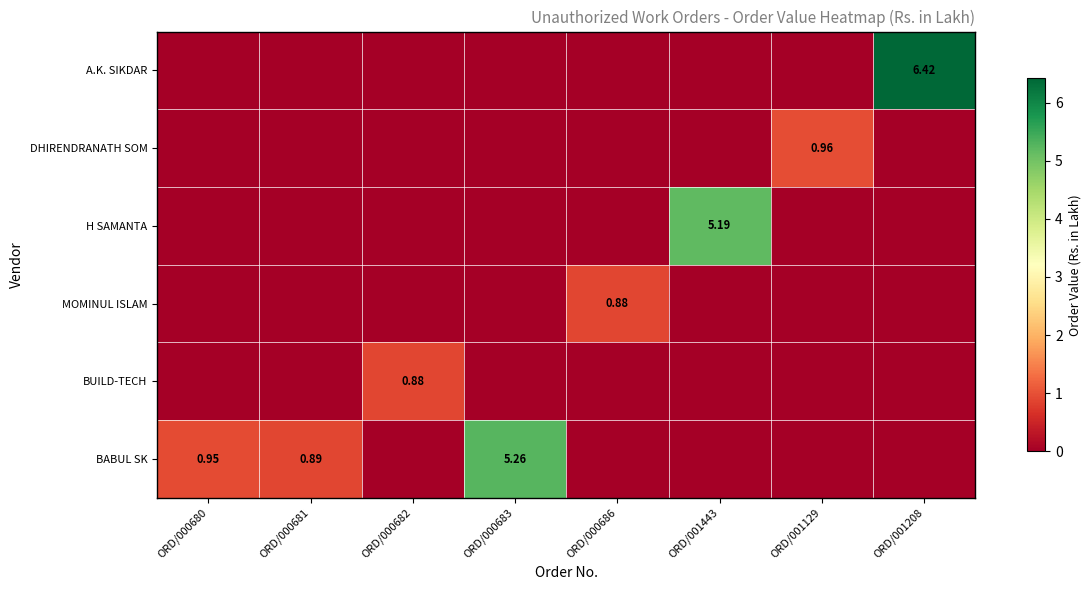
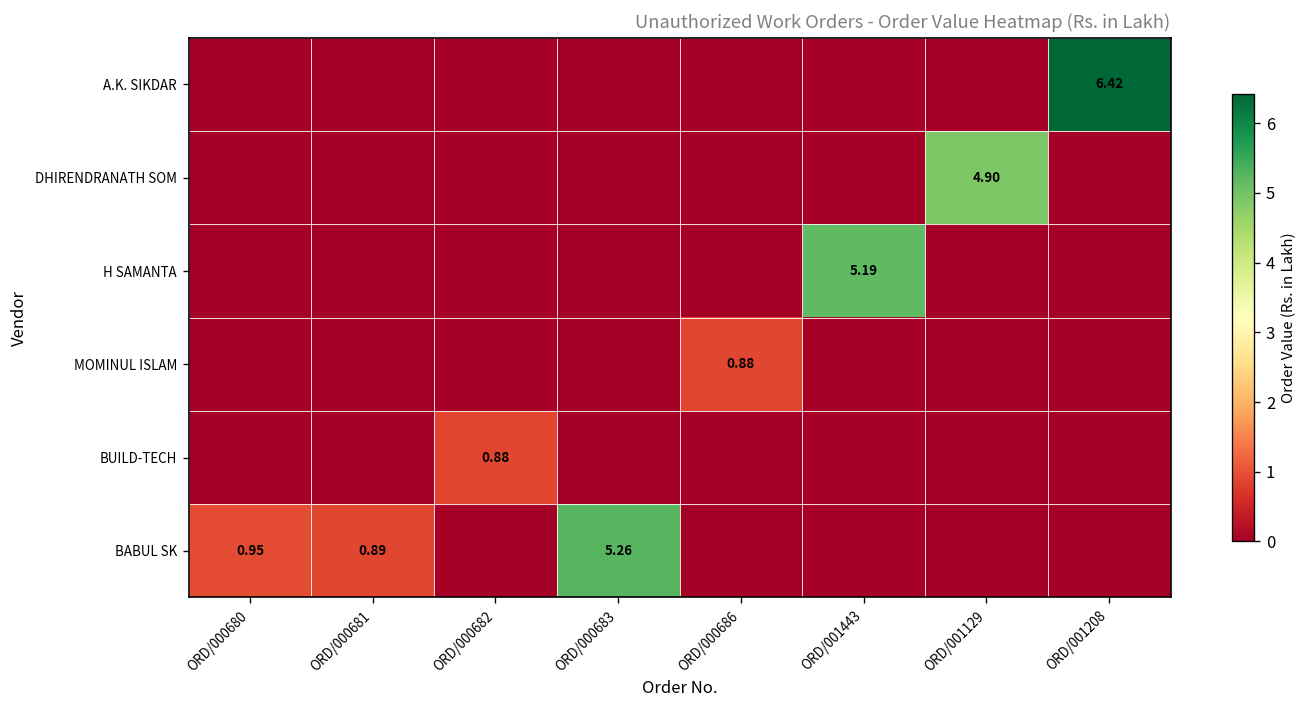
  {
    "A.K. SIKDAR": {
      "ORD/001208": 6.42
    },
    "DHIRENDRANATH SOM": {
-     "ORD/001129": 0.96
+     "ORD/001129": 4.90
    },
    "H SAMANTA": {
      "ORD/001443": 5.19
    },
    "MOMINUL ISLAM": {
      "ORD/000686": 0.88
    },
    "BUILD-TECH": {
      "ORD/000682": 0.88
    },
    "BABUL SK": {
      "ORD/000680": 0.95,
      "ORD/000681": 0.89,
      "ORD/000683": 5.26
    }
  }
